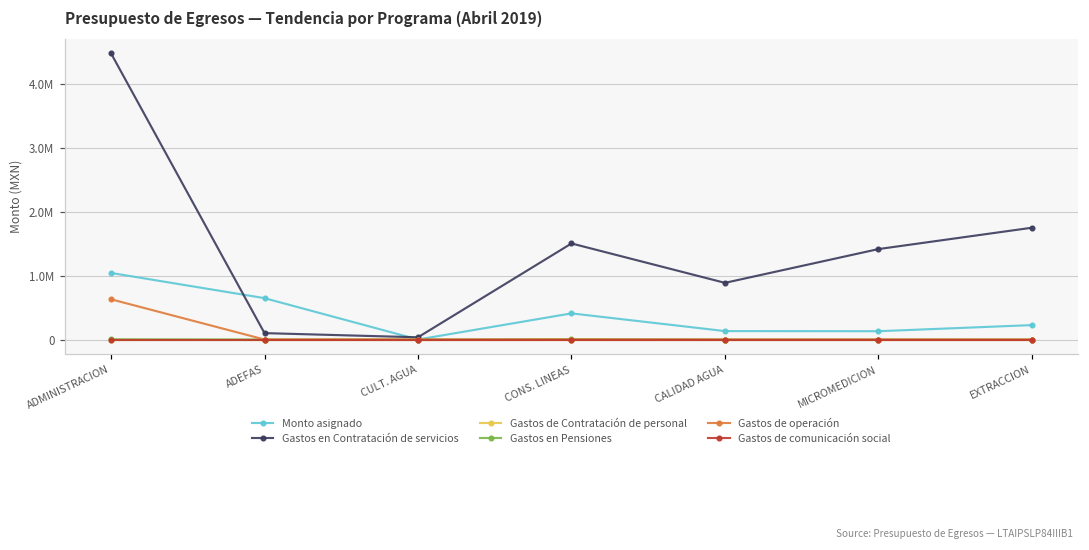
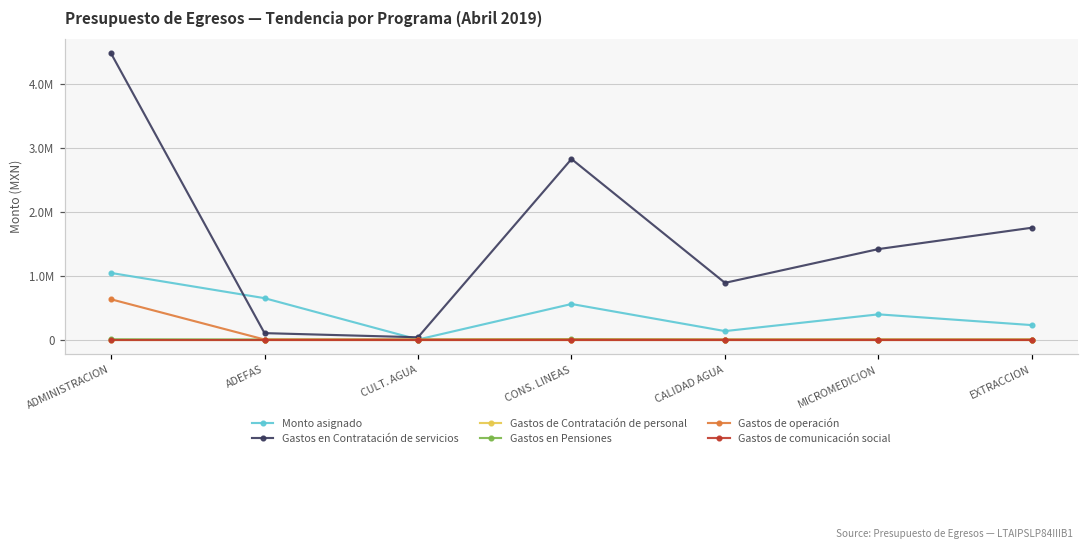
  {
    "Monto asignado": {
      "ADMINISTRACION": 1000000,
      "ADEFAS": 600000,
-     "CONS. LINEAS": 400000,
+     "CONS. LINEAS": 600000,
      "CALIDAD AGUA": 100000,
-     "MICROMEDICION": 100000,
+     "MICROMEDICION": 400000,
      "EXTRACCION": 200000
    },
    "Gastos en Contratación de servicios": {
      "ADMINISTRACION": 4500000,
      "ADEFAS": 100000,
-     "CONS. LINEAS": 1500000,
+     "CONS. LINEAS": 2800000,
      "CALIDAD AGUA": 900000,
      "MICROMEDICION": 1400000,
      "EXTRACCION": 1800000
    },
    "Gastos de operación": {
      "ADMINISTRACION": 600000
    }
  }
